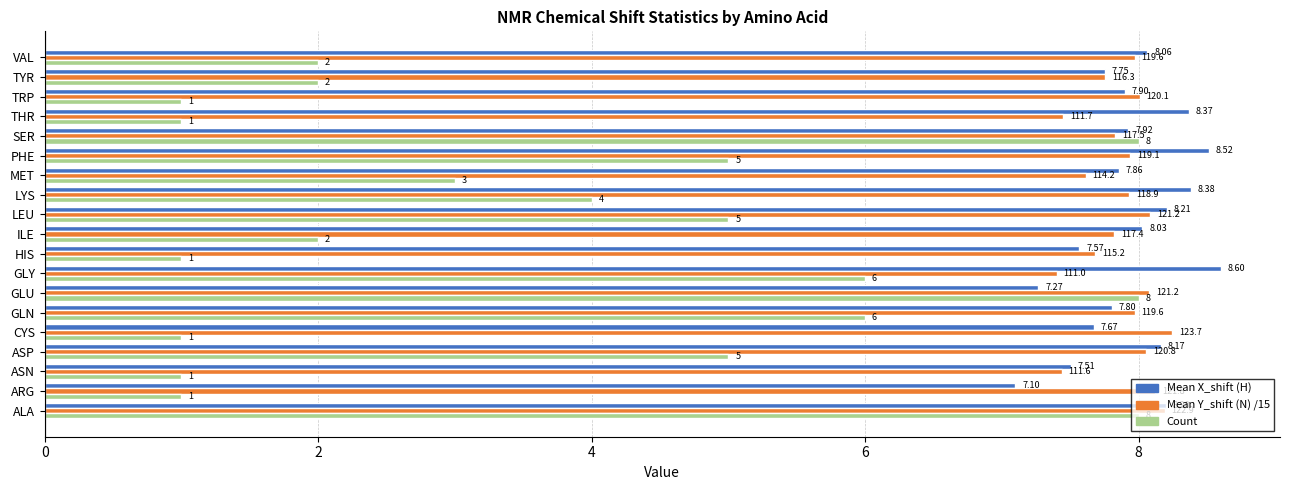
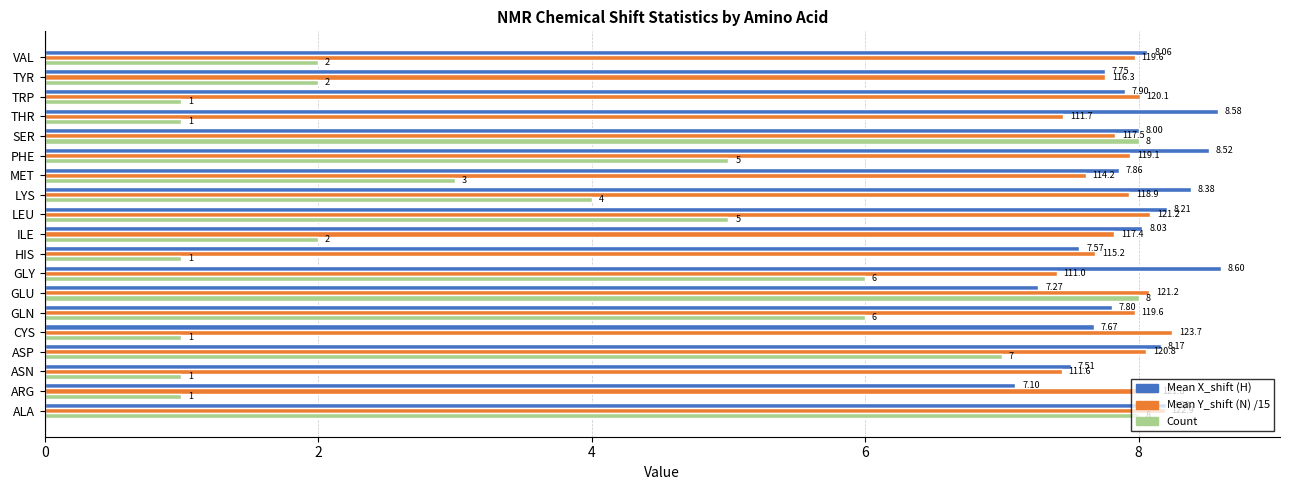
  {
    "Mean X_shift (H)": {
      "TRP": 7.90,
-     "THR": 8.37,
-     "SER": 7.92,
+     "THR": 8.58,
+     "SER": 8.00,
      "PHE": 8.52,
      "MET": 7.86,
      "LYS": 8.38,
      "LEU": 8.21,
      "ILE": 8.03,
      "HIS": 7.57,
      "GLY": 8.60,
      "GLU": 7.27,
      "GLN": 7.80,
      "CYS": 7.67,
      "ARG": 7.10
    },
    "Mean Y_shift (N) /15": {
      "GLU": 8
    },
    "Count": {
      "VAL": 2,
      "TYR": 2,
      "TRP": 1,
      "THR": 1,
      "SER": 8,
      "PHE": 5,
      "MET": 3,
      "LYS": 4,
      "LEU": 5,
      "ILE": 2,
      "HIS": 1,
      "GLY": 6,
      "GLN": 6,
      "CYS": 1,
-     "ASP": 5,
+     "ASP": 7,
      "ASN": 1,
      "ARG": 1
    }
  }
